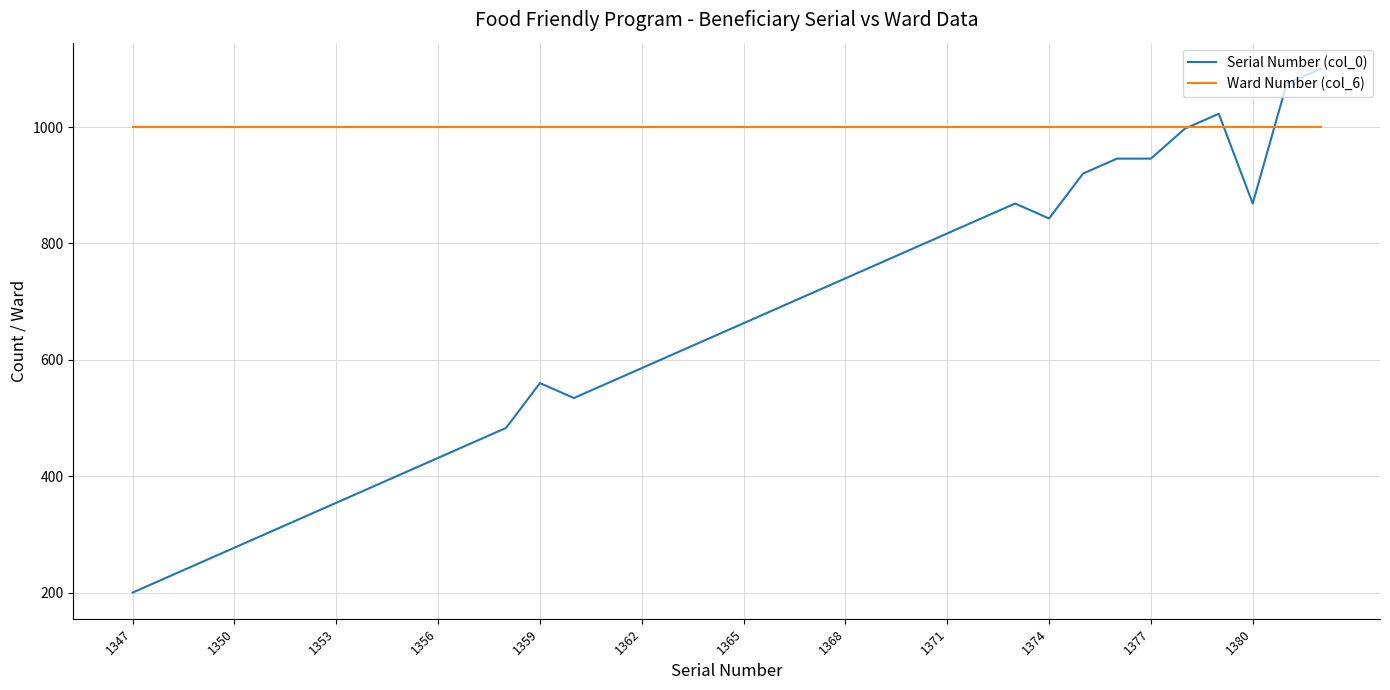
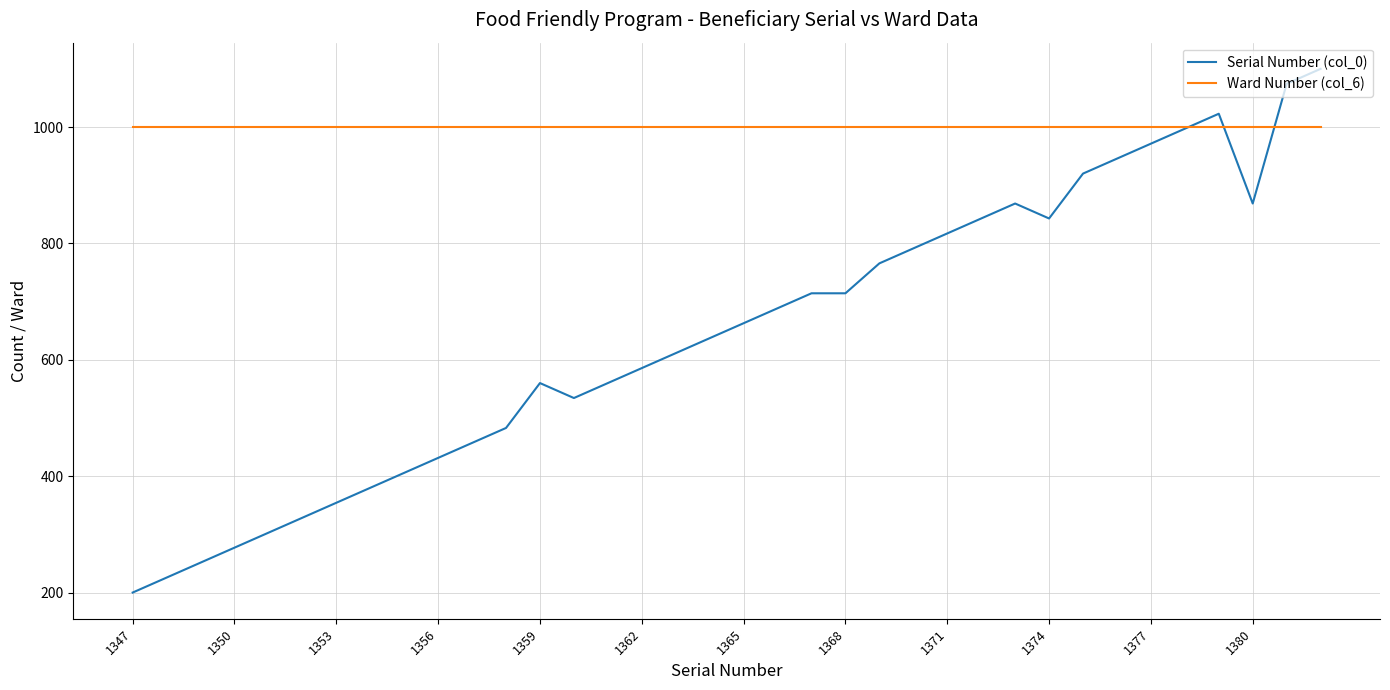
  {
    "Serial Number (col_0)": {
      "1347": 200,
      "1350": 280,
      "1353": 350,
      "1356": 430,
      "1359": 560,
      "1362": 590,
      "1365": 660,
-     "1368": 740,
+     "1368": 710,
      "1371": 820,
      "1374": 840,
-     "1377": 950,
+     "1377": 970,
      "1380": 870
    },
    "Ward Number (col_6)": {
      "1347": 1000,
      "1350": 1000,
      "1353": 1000,
      "1356": 1000,
      "1359": 1000,
      "1362": 1000,
      "1365": 1000,
      "1368": 1000,
      "1371": 1000,
      "1374": 1000,
      "1377": 1000,
      "1380": 1000
    }
  }
